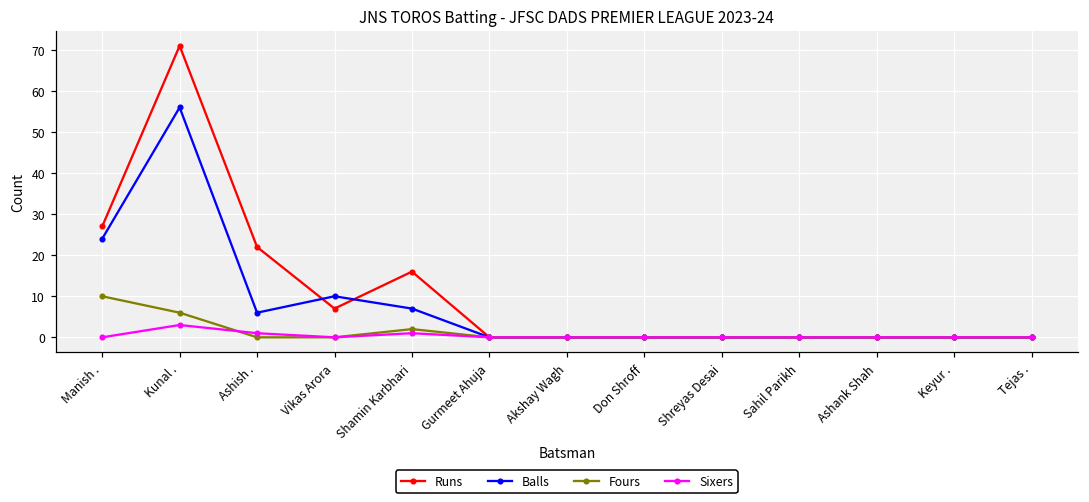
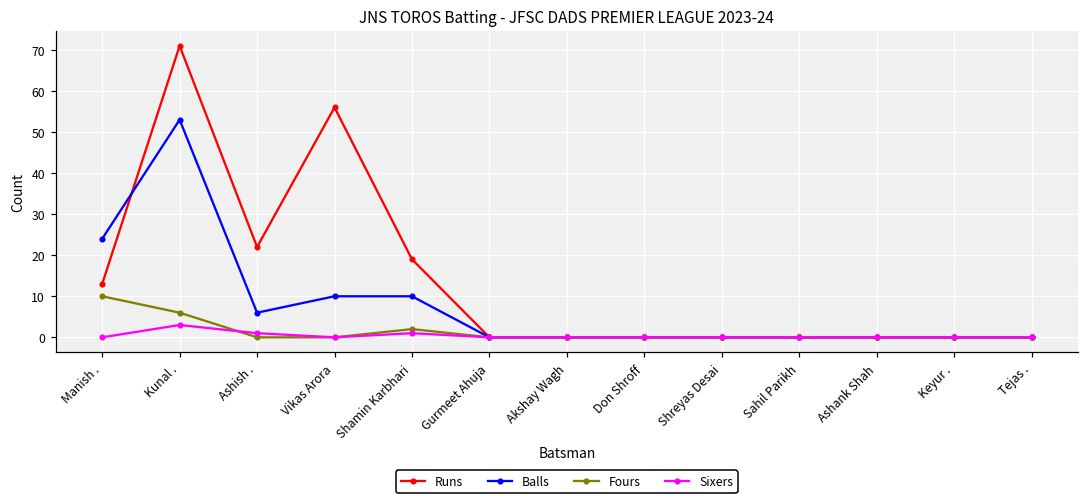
  {
    "Runs": {
-     "Manish .": 27,
+     "Manish .": 13,
      "Kunal .": 71,
      "Ashish .": 22,
-     "Vikas Arora": 7,
-     "Shamin Karbhari": 16
+     "Vikas Arora": 56,
+     "Shamin Karbhari": 19
    },
    "Balls": {
      "Manish .": 24,
-     "Kunal .": 56,
+     "Kunal .": 53,
      "Ashish .": 6,
      "Vikas Arora": 10,
-     "Shamin Karbhari": 7
+     "Shamin Karbhari": 10
    },
    "Fours": {
      "Manish .": 10,
      "Kunal .": 6,
      "Ashish .": 0,
      "Shamin Karbhari": 2
    },
    "Sixers": {
      "Manish .": 0,
      "Kunal .": 3,
      "Ashish .": 1,
      "Shamin Karbhari": 1
    }
  }
